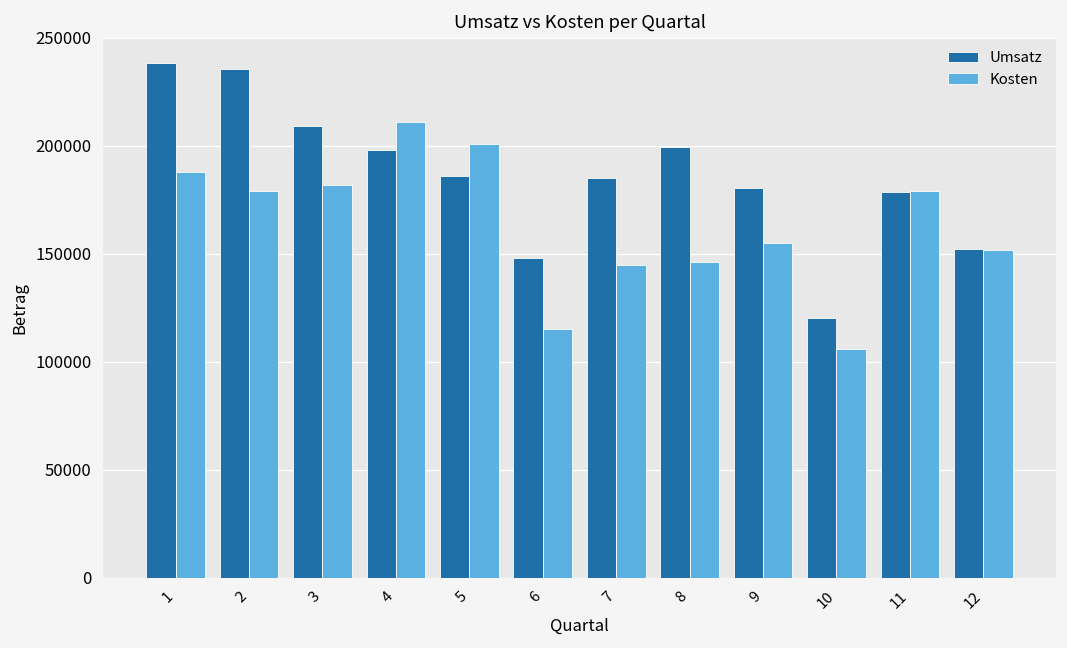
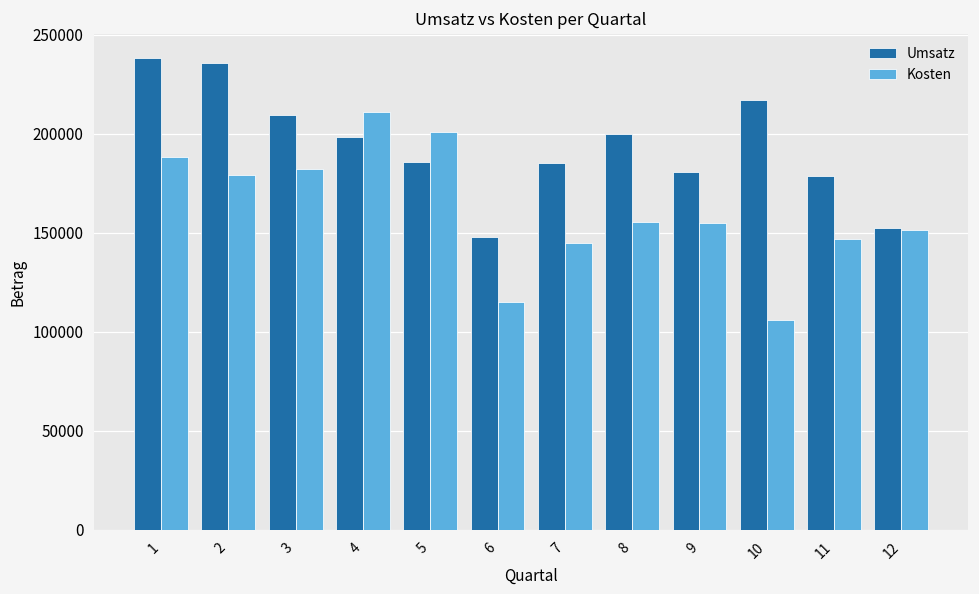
  {
    "Umsatz": {
      "1": 238000,
      "2": 235000,
      "3": 209000,
      "4": 198000,
      "5": 186000,
      "6": 148000,
      "7": 185000,
      "8": 200000,
      "9": 181000,
-     "10": 121000,
+     "10": 217000,
      "11": 178000,
      "12": 152000
    },
    "Kosten": {
      "1": 188000,
      "2": 179000,
      "3": 182000,
      "4": 211000,
      "5": 201000,
      "6": 115000,
      "7": 145000,
-     "8": 146000,
+     "8": 155000,
      "9": 155000,
      "10": 106000,
-     "11": 179000,
+     "11": 147000,
      "12": 152000
    }
  }
